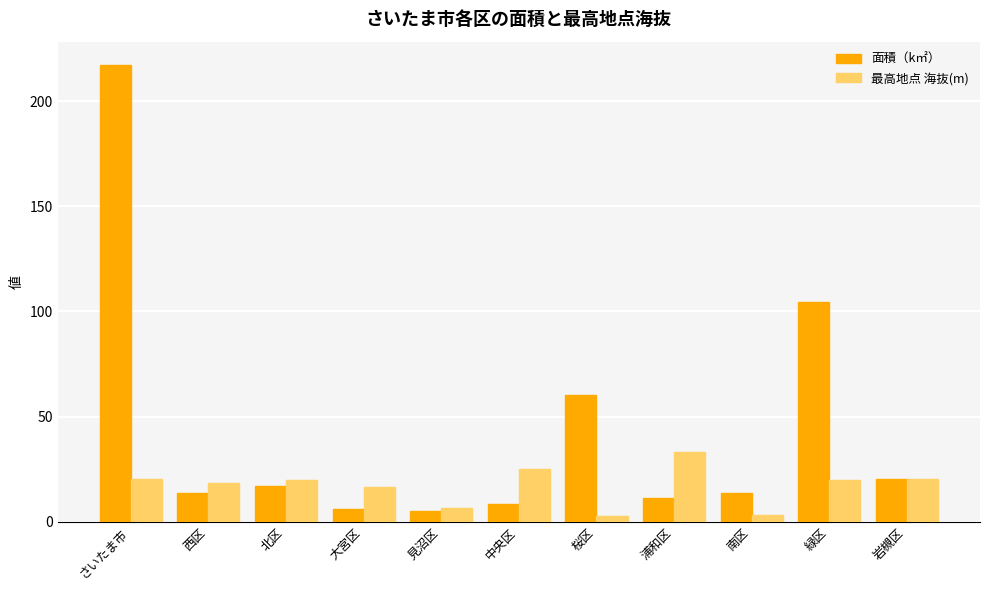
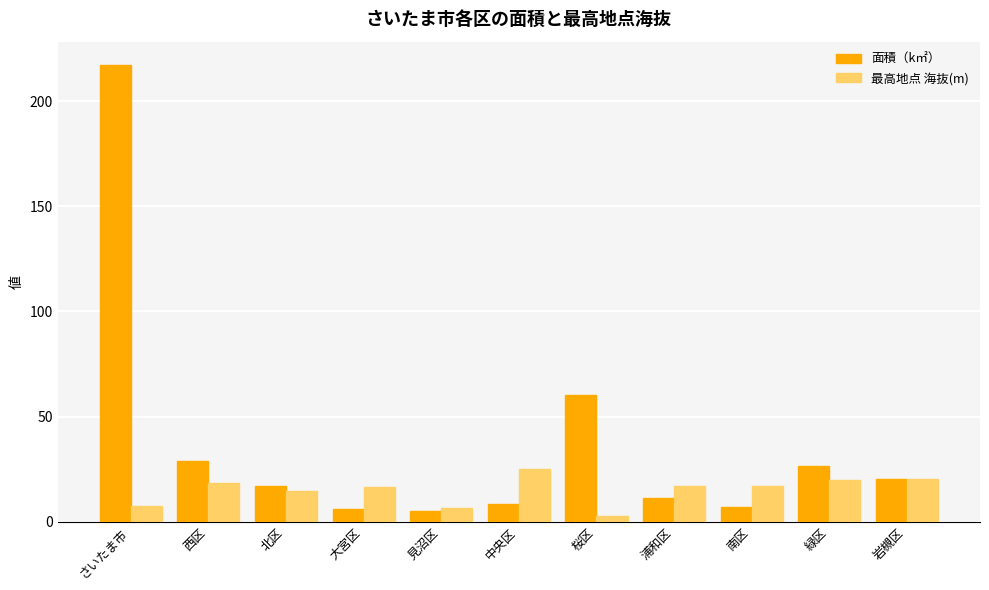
  {
    "面積（k㎡）": {
      "さいたま市": 217,
-     "西区": 14,
+     "西区": 29,
      "北区": 17,
      "大宮区": 6,
      "見沼区": 5,
      "中央区": 8,
      "桜区": 60,
      "浦和区": 12,
-     "南区": 14,
-     "緑区": 105,
+     "南区": 7,
+     "緑区": 26,
      "岩槻区": 20
    },
    "最高地点 海抜(m)": {
-     "さいたま市": 20,
+     "さいたま市": 8,
      "西区": 18,
-     "北区": 20,
+     "北区": 15,
      "大宮区": 17,
      "見沼区": 7,
      "中央区": 25,
      "桜区": 3,
-     "浦和区": 33,
-     "南区": 3,
+     "浦和区": 17,
+     "南区": 17,
      "緑区": 20,
      "岩槻区": 21
    }
  }
